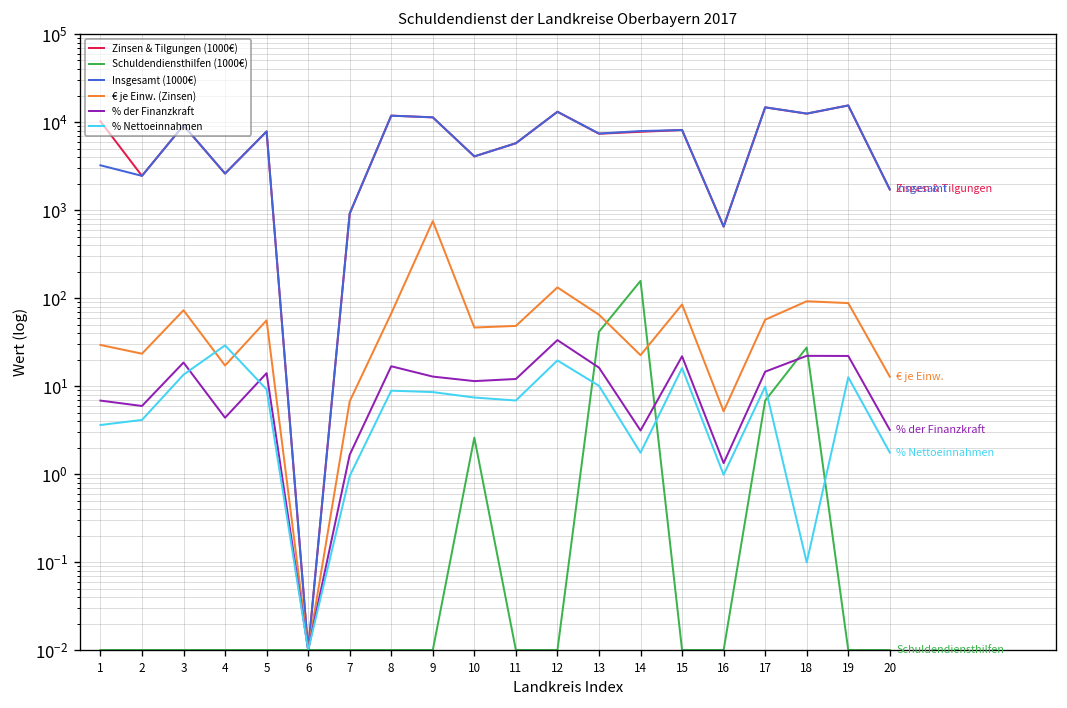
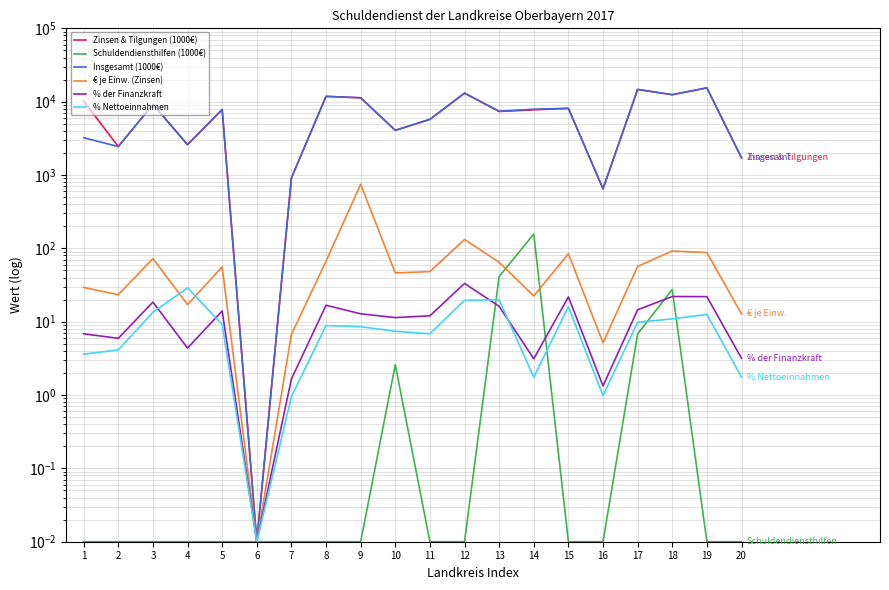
  {
    "Schuldendiensthilfen (1000€)": {
      "1": 0.01,
      "2": 0.01,
      "3": 0.01,
      "4": 0.01,
      "5": 0.01,
      "7": 0.01,
      "8": 0.01,
      "9": 0.01,
      "10": 2.6,
      "11": 0.01,
      "12": 0.01,
      "13": 40,
      "14": 160,
      "15": 0.01,
      "16": 0.01,
      "17": 7,
      "18": 27,
      "19": 0.01,
      "20": 0.01
    },
    "Insgesamt (1000€)": {
      "1": 3000
    },
    "€ je Einw. (Zinsen)": {
      "1": 29,
      "2": 23,
      "3": 70,
      "4": 17,
      "5": 60,
      "7": 7,
      "8": 70,
      "9": 700,
      "10": 50,
      "11": 50,
      "12": 130,
      "13": 60,
      "14": 22,
      "15": 80,
      "16": 5,
      "17": 60,
      "18": 90,
      "19": 90,
      "20": 13
    },
    "% der Finanzkraft": {
      "1": 7,
      "2": 6,
      "3": 18,
      "4": 4,
      "5": 14,
      "7": 1.7,
      "8": 17,
      "9": 13,
      "10": 11,
      "11": 12,
      "12": 30,
      "13": 16,
      "14": 3.1,
      "15": 22,
      "16": 1.3,
      "17": 15,
      "18": 22,
      "19": 22,
      "20": 3.2
    },
    "% Nettoeinnahmen": {
      "1": 4,
      "2": 4,
      "3": 13,
      "4": 29,
      "5": 9,
      "7": 1.0,
      "8": 9,
      "9": 9,
      "10": 7,
      "11": 7,
      "12": 20,
-     "13": 10,
+     "13": 20,
      "14": 1.7,
      "15": 16,
      "16": 1.0,
      "17": 10,
-     "18": 0.10,
+     "18": 11,
      "19": 13,
      "20": 1.8
    }
  }
